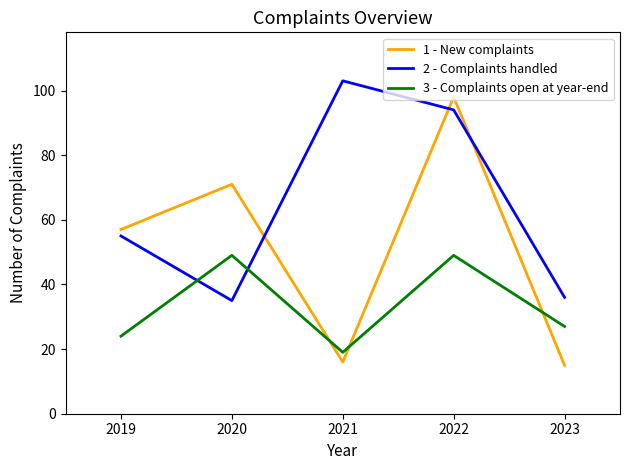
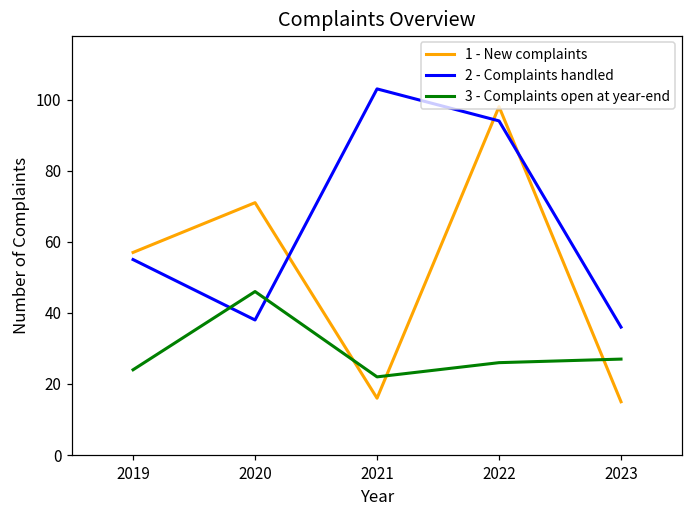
  {
    "1 - New complaints": {
      "2019": 57,
      "2020": 71,
      "2021": 16,
      "2023": 15
    },
    "2 - Complaints handled": {
      "2019": 55,
-     "2020": 35,
+     "2020": 38,
      "2021": 103,
      "2022": 94,
      "2023": 36
    },
    "3 - Complaints open at year-end": {
      "2019": 24,
-     "2020": 49,
-     "2021": 19,
-     "2022": 49,
+     "2020": 46,
+     "2021": 22,
+     "2022": 26,
      "2023": 27
    }
  }
